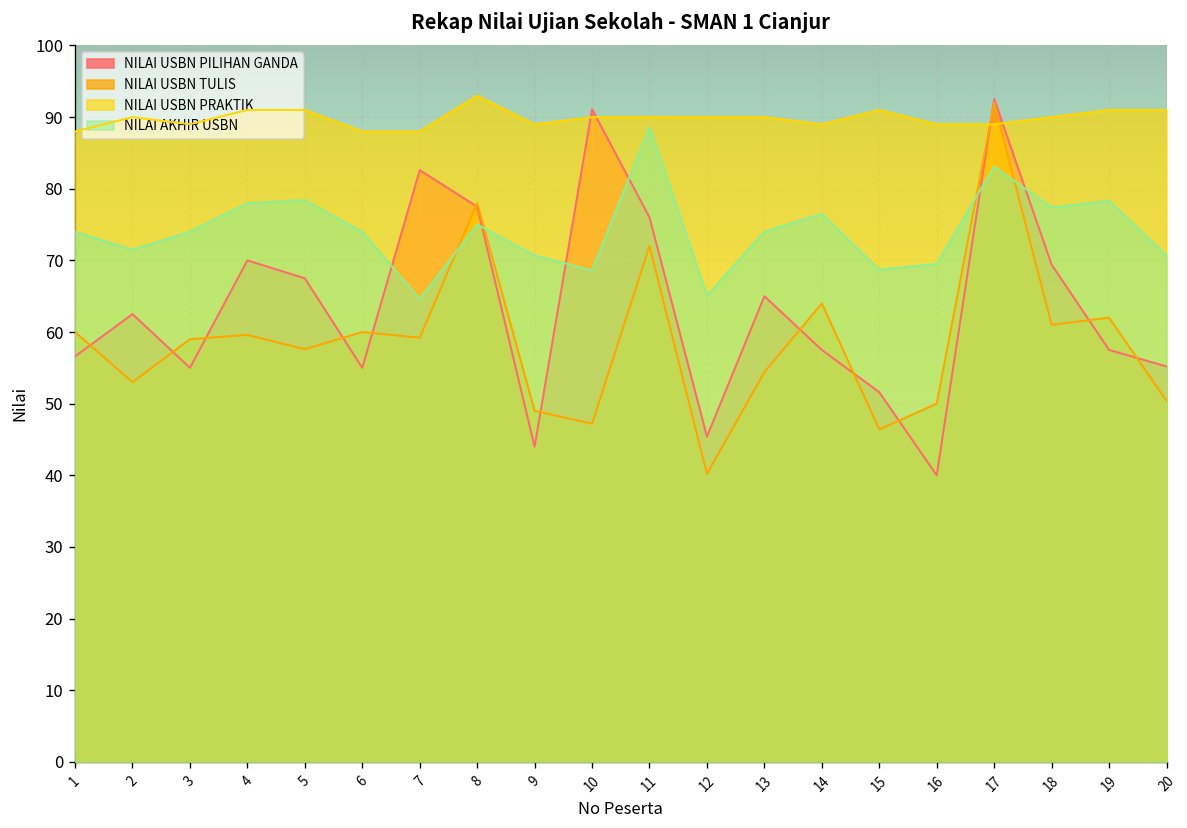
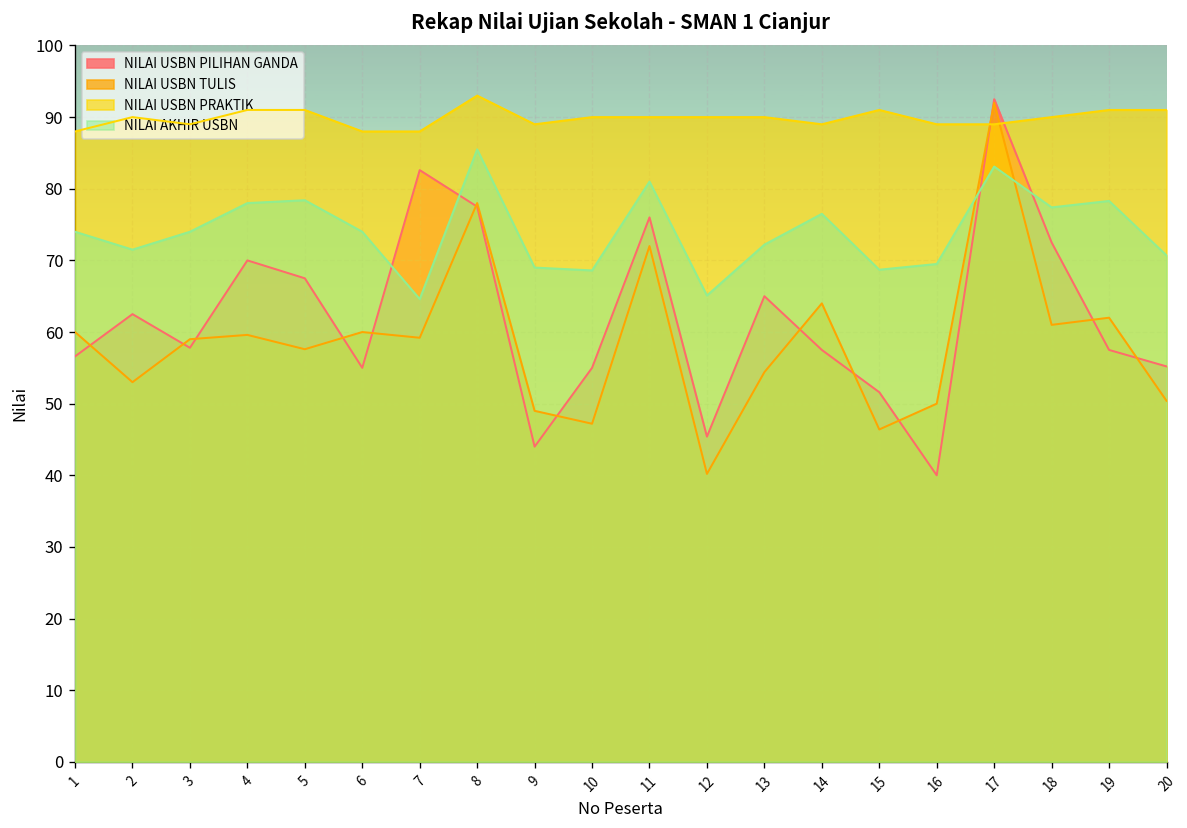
  {
    "NILAI USBN PILIHAN GANDA": {
      "1": 57,
      "2": 63,
-     "3": 55,
+     "3": 58,
      "4": 70,
      "5": 68,
      "6": 55,
      "7": 83,
      "8": 78,
      "9": 44,
-     "10": 91,
+     "10": 55,
      "11": 76,
      "12": 45,
      "13": 65,
      "14": 58,
      "15": 52,
      "16": 40,
      "17": 93,
-     "18": 69,
+     "18": 73,
      "19": 58,
      "20": 55
    },
    "NILAI AKHIR USBN": {
      "1": 74,
      "2": 72,
      "3": 74,
      "4": 78,
      "5": 78,
      "6": 74,
      "7": 65,
-     "8": 75,
-     "9": 71,
+     "8": 86,
+     "9": 69,
      "10": 69,
-     "11": 89,
+     "11": 81,
      "12": 65,
-     "13": 74,
+     "13": 72,
      "14": 77,
      "15": 69,
      "16": 70,
      "17": 83,
      "18": 77,
      "19": 78,
      "20": 71
    }
  }
